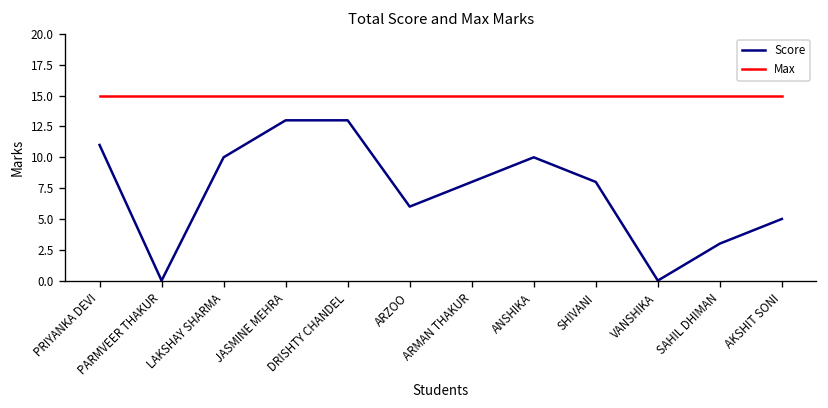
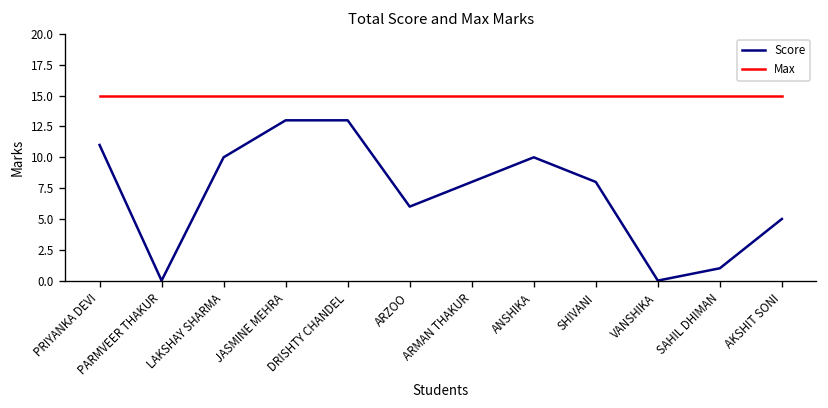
  {
    "Score": {
      "PRIYANKA DEVI": 11,
      "PARMVEER THAKUR": 0,
      "LAKSHAY SHARMA": 10,
      "JASMINE MEHRA": 13,
      "DRISHTY CHANDEL": 13,
      "ARZOO": 6,
      "ARMAN THAKUR": 8,
      "ANSHIKA": 10,
      "SHIVANI": 8,
      "VANSHIKA": 0,
-     "SAHIL DHIMAN": 3,
+     "SAHIL DHIMAN": 1,
      "AKSHIT SONI": 5
    },
    "Max": {
      "PRIYANKA DEVI": 15,
      "PARMVEER THAKUR": 15,
      "LAKSHAY SHARMA": 15,
      "JASMINE MEHRA": 15,
      "DRISHTY CHANDEL": 15,
      "ARZOO": 15,
      "ARMAN THAKUR": 15,
      "ANSHIKA": 15,
      "SHIVANI": 15,
      "VANSHIKA": 15,
      "SAHIL DHIMAN": 15,
      "AKSHIT SONI": 15
    }
  }
